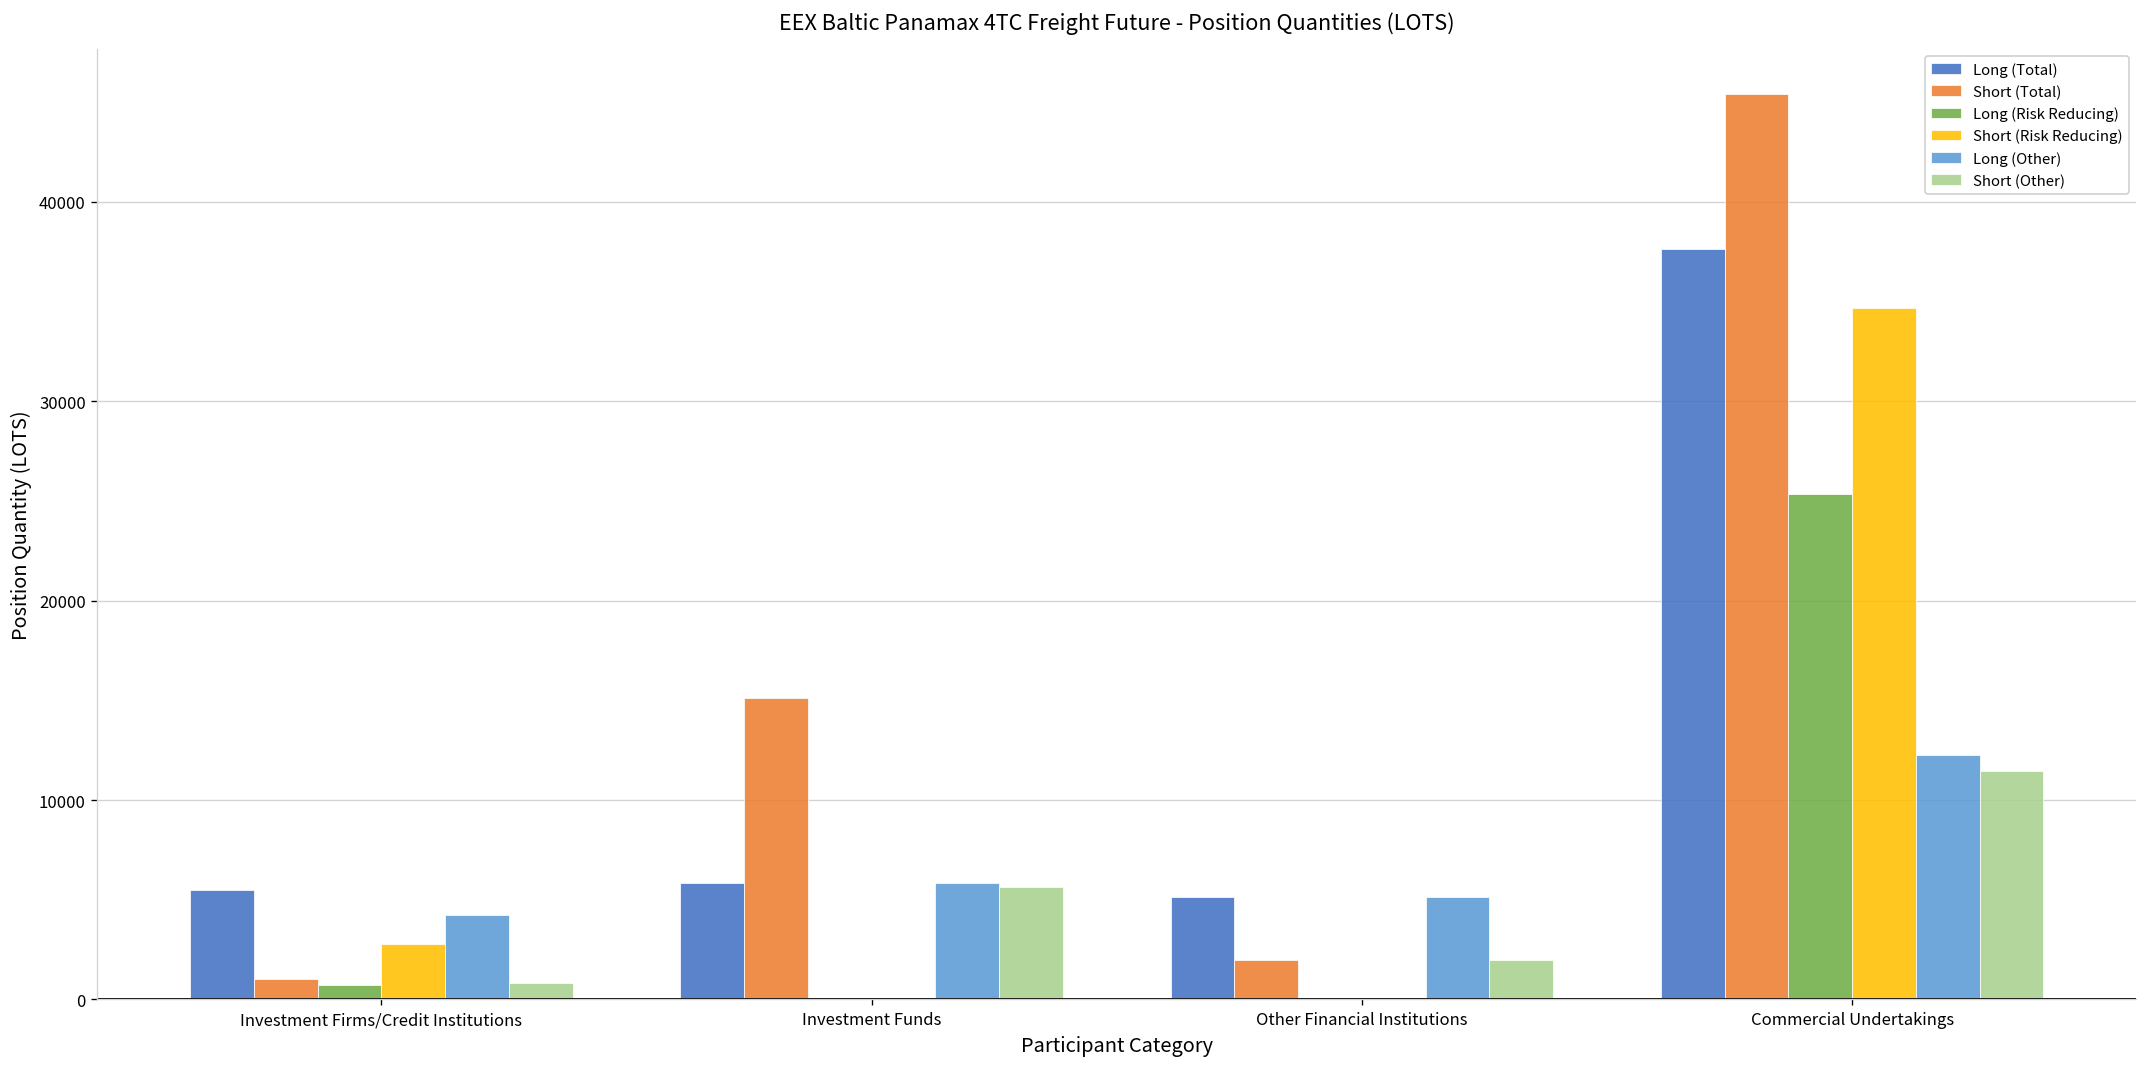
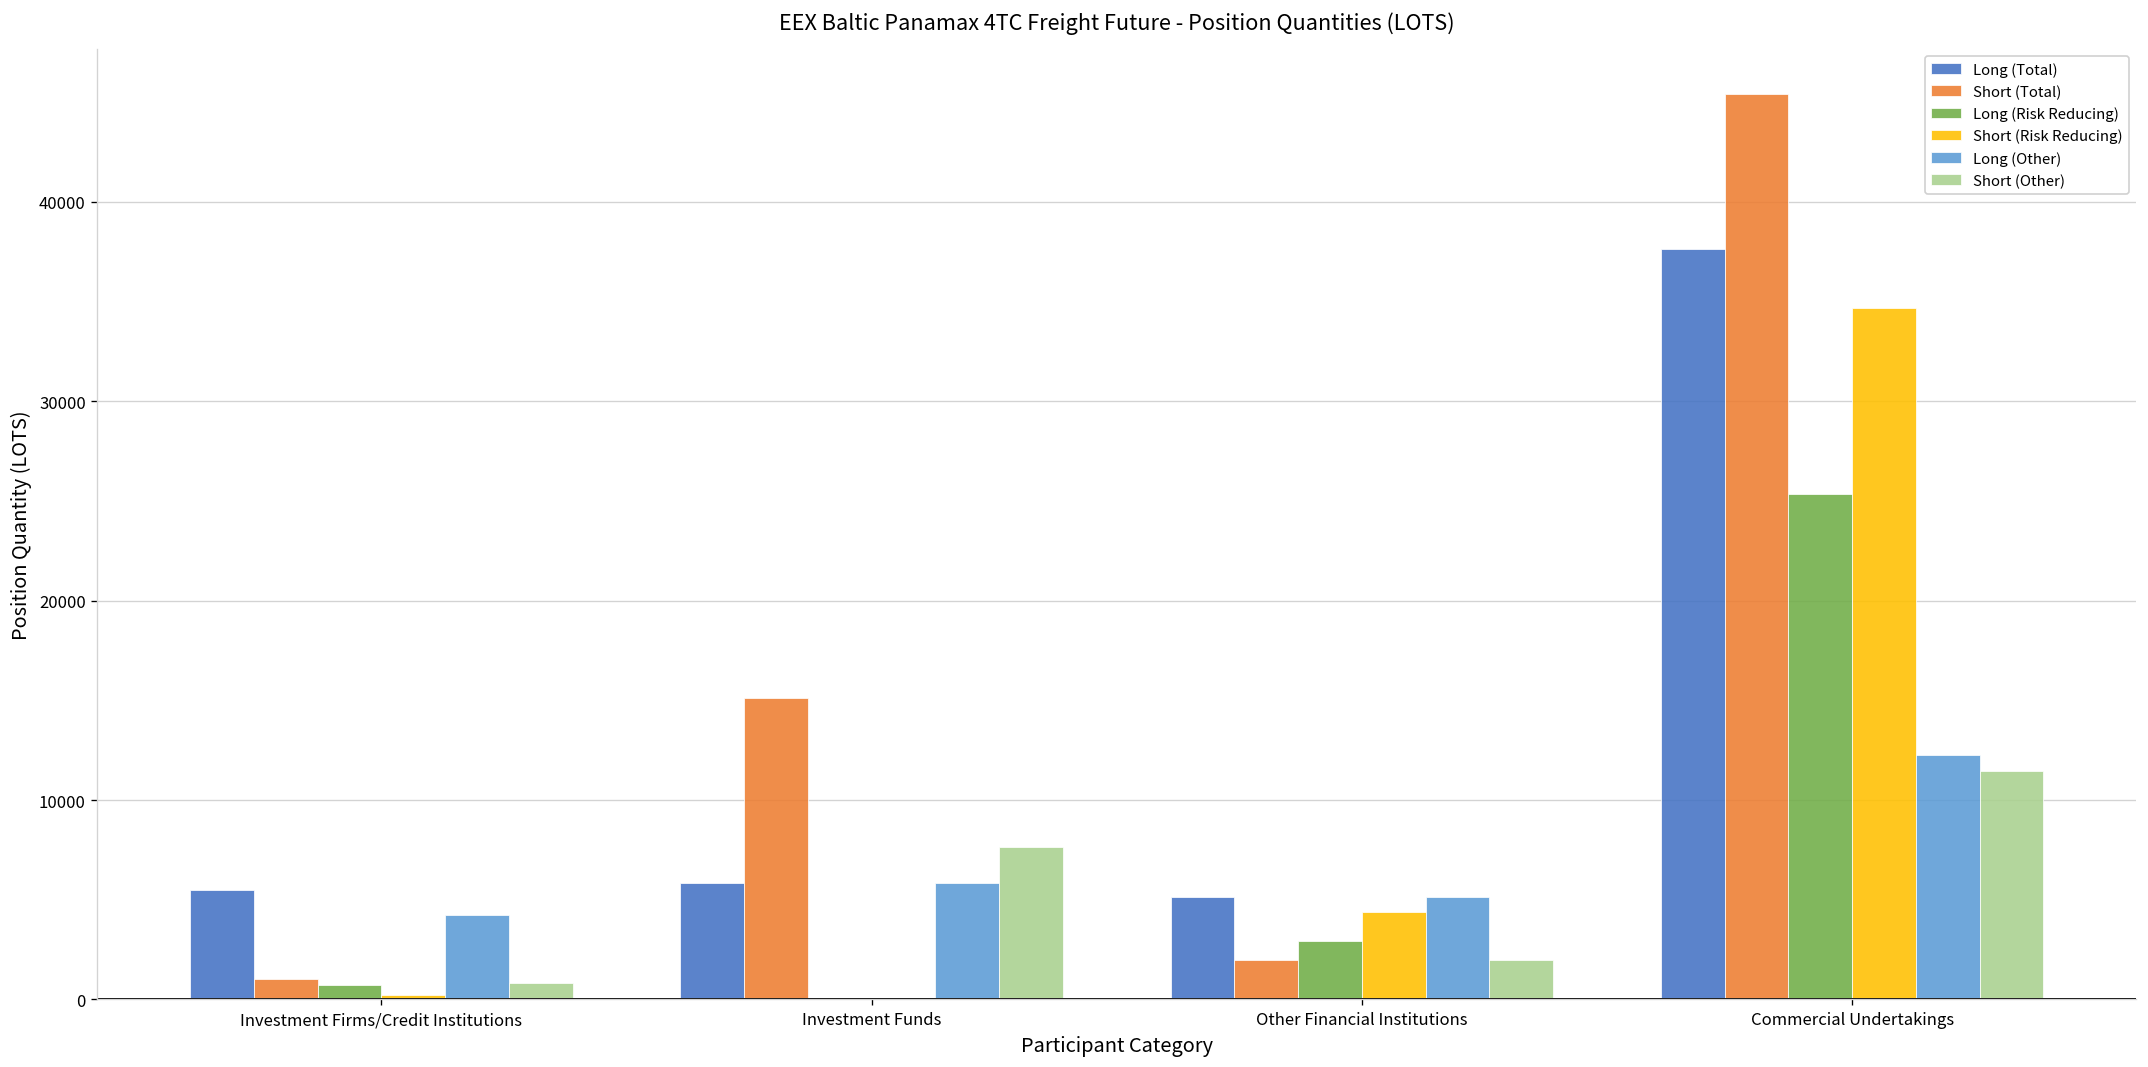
  {
    "Short (Total)": {
      "Investment Firms/Credit Institutions": 1000,
      "Investment Funds": 15100,
      "Other Financial Institutions": 2000,
      "Commercial Undertakings": 45400
    },
    "Long (Risk Reducing)": {
      "Investment Firms/Credit Institutions": 700,
      "Investment Funds": 0,
-     "Other Financial Institutions": 0,
+     "Other Financial Institutions": 2900,
      "Commercial Undertakings": 25400
    },
    "Short (Risk Reducing)": {
-     "Investment Firms/Credit Institutions": 2800,
+     "Investment Firms/Credit Institutions": 200,
      "Investment Funds": 0,
-     "Other Financial Institutions": 0,
+     "Other Financial Institutions": 4400,
      "Commercial Undertakings": 34600
    },
    "Short (Other)": {
      "Investment Firms/Credit Institutions": 800,
-     "Investment Funds": 5600,
+     "Investment Funds": 7600,
      "Other Financial Institutions": 2000,
      "Commercial Undertakings": 11400
    }
  }
